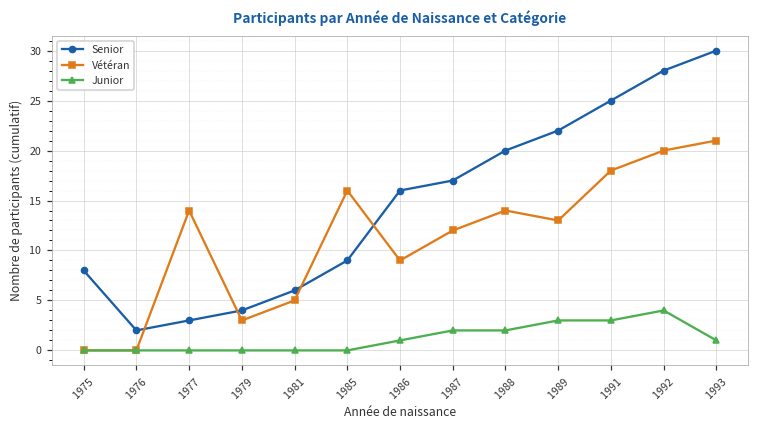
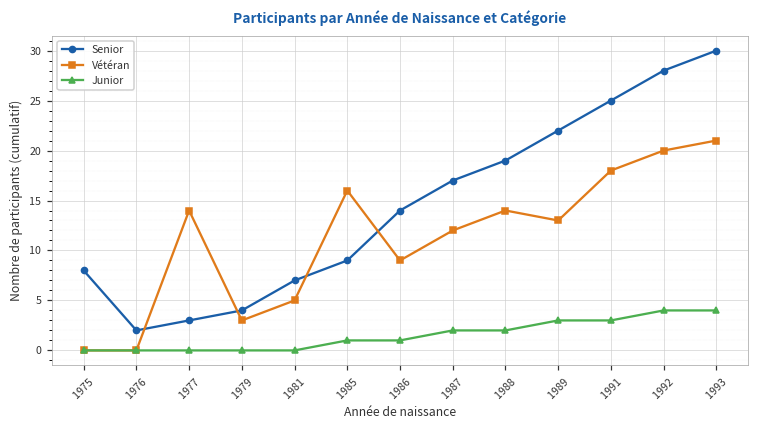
  {
    "Senior": {
      "1975": 8,
      "1976": 2,
      "1977": 3,
      "1979": 4,
-     "1981": 6,
+     "1981": 7,
      "1985": 9,
-     "1986": 16,
+     "1986": 14,
      "1987": 17,
-     "1988": 20,
+     "1988": 19,
      "1989": 22,
      "1991": 25,
      "1992": 28,
      "1993": 30
    },
    "Vétéran": {
      "1977": 14,
      "1979": 3,
      "1981": 5,
      "1985": 16,
      "1986": 9,
      "1987": 12,
      "1988": 14,
      "1989": 13,
      "1991": 18,
      "1992": 20,
      "1993": 21
    },
    "Junior": {
      "1977": 0,
      "1979": 0,
      "1981": 0,
-     "1985": 0,
+     "1985": 1,
      "1986": 1,
      "1987": 2,
      "1988": 2,
      "1989": 3,
      "1991": 3,
      "1992": 4,
-     "1993": 1
+     "1993": 4
    }
  }
